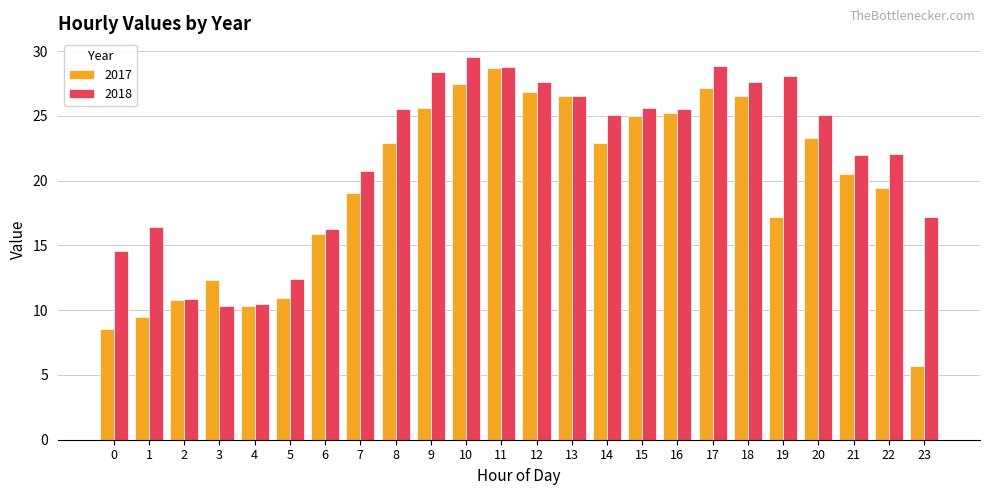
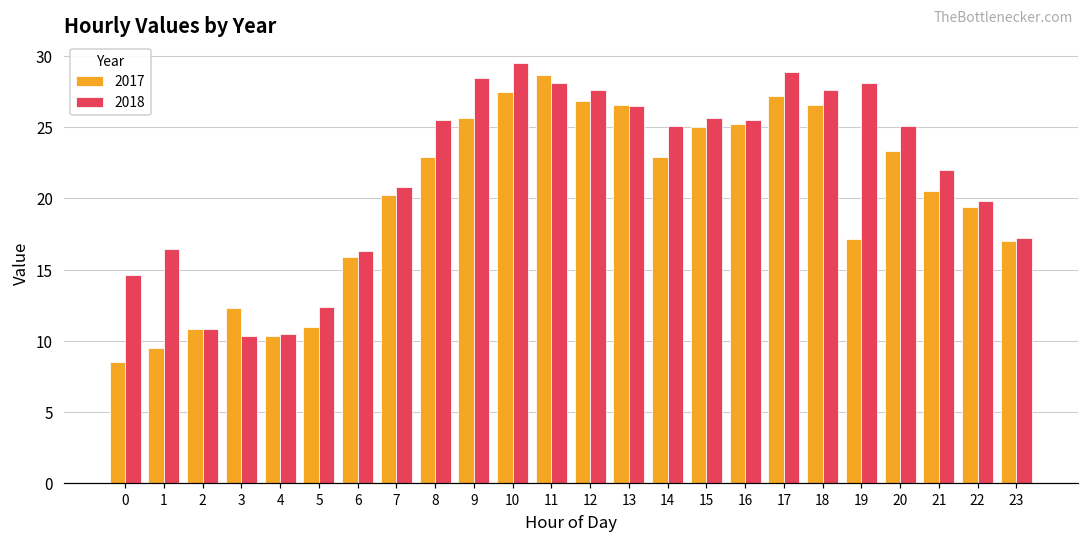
  {
    "2017": {
      "0": 8.5,
      "1": 9.5,
      "2": 10.8,
      "3": 12.3,
      "4": 10.3,
      "5": 11.0,
      "6": 15.9,
-     "7": 19.1,
+     "7": 20.3,
      "8": 22.9,
      "9": 25.6,
      "10": 27.5,
      "11": 28.7,
      "12": 26.8,
      "13": 26.6,
      "14": 22.9,
      "15": 25.0,
      "16": 25.2,
      "17": 27.2,
      "18": 26.6,
      "19": 17.2,
      "20": 23.3,
      "21": 20.5,
      "22": 19.4,
-     "23": 5.7
+     "23": 17.0
    },
    "2018": {
      "0": 14.6,
      "1": 16.5,
      "2": 10.8,
      "3": 10.3,
      "4": 10.5,
      "5": 12.4,
      "6": 16.3,
      "7": 20.8,
      "8": 25.5,
      "9": 28.4,
      "10": 29.5,
-     "11": 28.7,
+     "11": 28.1,
      "12": 27.6,
      "13": 26.5,
      "14": 25.1,
      "15": 25.6,
      "16": 25.5,
      "17": 28.9,
      "18": 27.6,
      "19": 28.1,
      "20": 25.1,
      "21": 22.0,
-     "22": 22.1,
+     "22": 19.8,
      "23": 17.2
    }
  }
